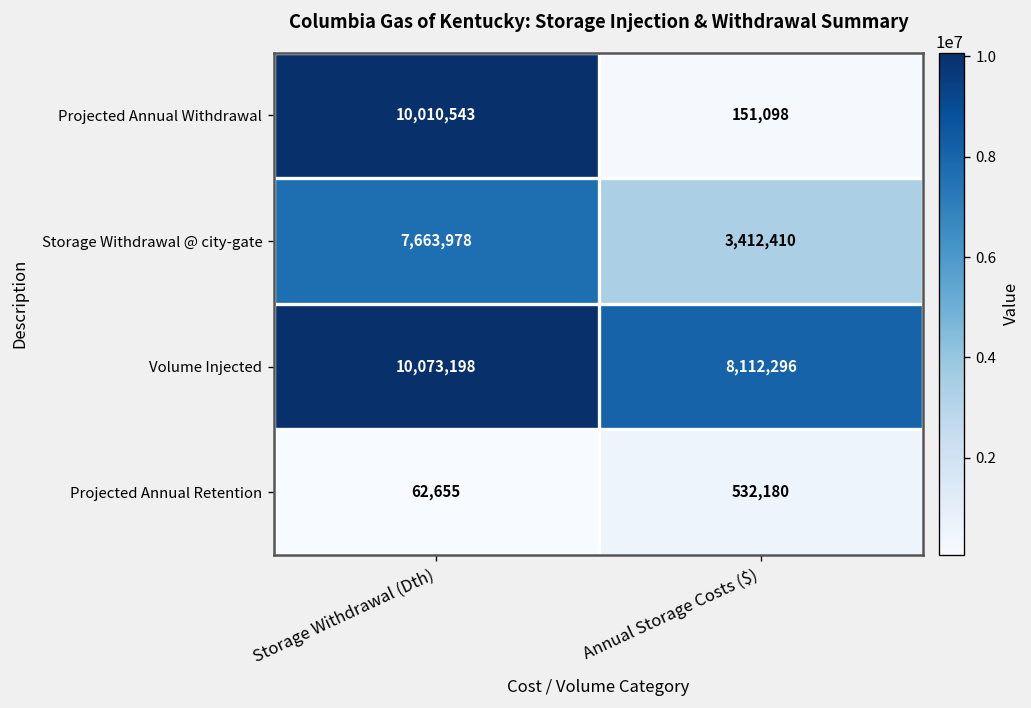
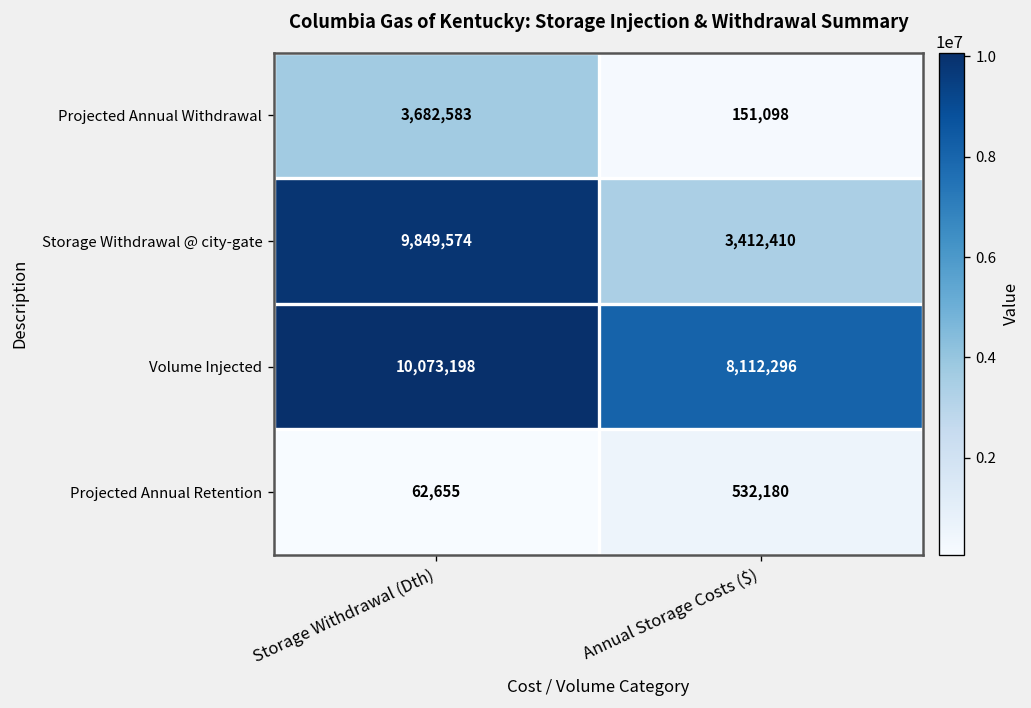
  {
    "Projected Annual Withdrawal": {
-     "Storage Withdrawal (Dth)": "10,010,543",
+     "Storage Withdrawal (Dth)": "3,682,583",
      "Annual Storage Costs ($)": "151,098"
    },
    "Storage Withdrawal @ city-gate": {
-     "Storage Withdrawal (Dth)": "7,663,978",
+     "Storage Withdrawal (Dth)": "9,849,574",
      "Annual Storage Costs ($)": "3,412,410"
    },
    "Volume Injected": {
      "Storage Withdrawal (Dth)": "10,073,198",
      "Annual Storage Costs ($)": "8,112,296"
    },
    "Projected Annual Retention": {
      "Storage Withdrawal (Dth)": "62,655",
      "Annual Storage Costs ($)": "532,180"
    }
  }
